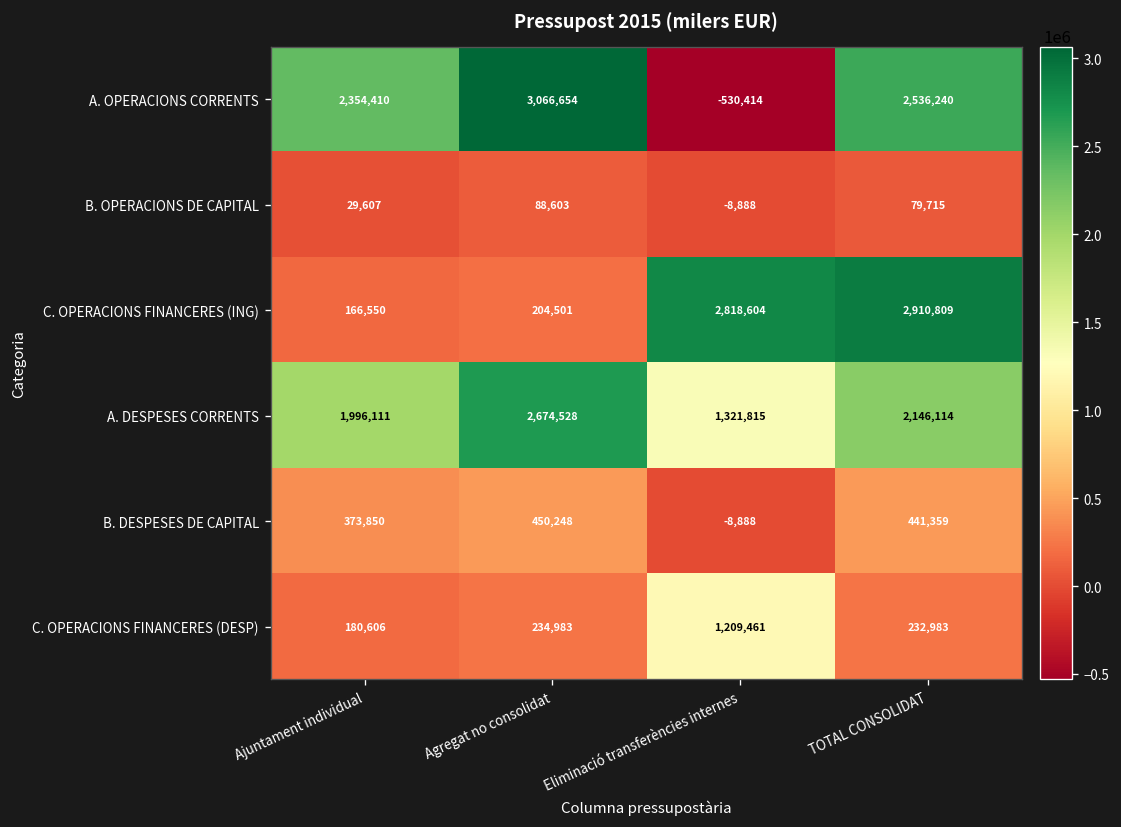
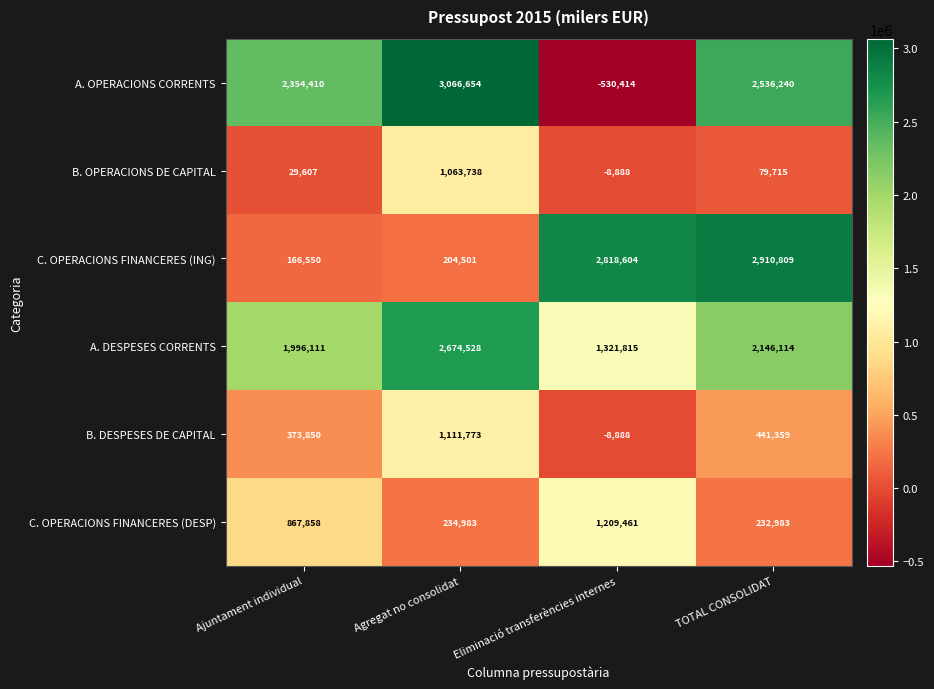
  {
    "A. OPERACIONS CORRENTS": {
      "Ajuntament individual": "2,354,410",
      "Agregat no consolidat": "3,066,654",
      "Eliminació transferències internes": "-530,414",
      "TOTAL CONSOLIDAT": "2,536,240"
    },
    "B. OPERACIONS DE CAPITAL": {
      "Ajuntament individual": "29,607",
-     "Agregat no consolidat": "88,603",
+     "Agregat no consolidat": "1,063,738",
      "Eliminació transferències internes": "-8,888",
      "TOTAL CONSOLIDAT": "79,715"
    },
    "C. OPERACIONS FINANCERES (ING)": {
      "Ajuntament individual": "166,550",
      "Agregat no consolidat": "204,501",
      "Eliminació transferències internes": "2,818,604",
      "TOTAL CONSOLIDAT": "2,910,809"
    },
    "A. DESPESES CORRENTS": {
      "Ajuntament individual": "1,996,111",
      "Agregat no consolidat": "2,674,528",
      "Eliminació transferències internes": "1,321,815",
      "TOTAL CONSOLIDAT": "2,146,114"
    },
    "B. DESPESES DE CAPITAL": {
      "Ajuntament individual": "373,850",
-     "Agregat no consolidat": "450,248",
+     "Agregat no consolidat": "1,111,773",
      "Eliminació transferències internes": "-8,888",
      "TOTAL CONSOLIDAT": "441,359"
    },
    "C. OPERACIONS FINANCERES (DESP)": {
-     "Ajuntament individual": "180,606",
+     "Ajuntament individual": "867,858",
      "Agregat no consolidat": "234,983",
      "Eliminació transferències internes": "1,209,461",
      "TOTAL CONSOLIDAT": "232,983"
    }
  }
